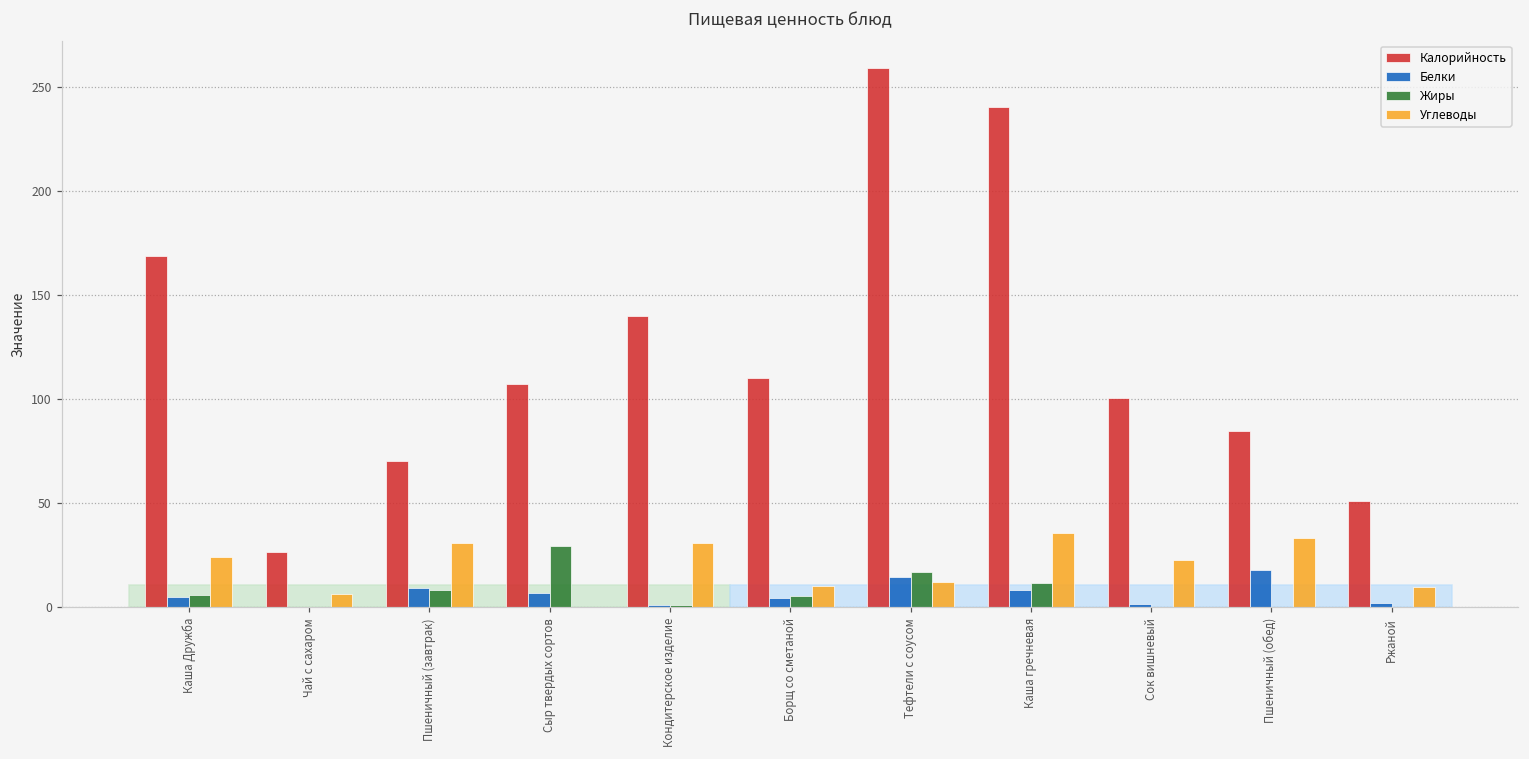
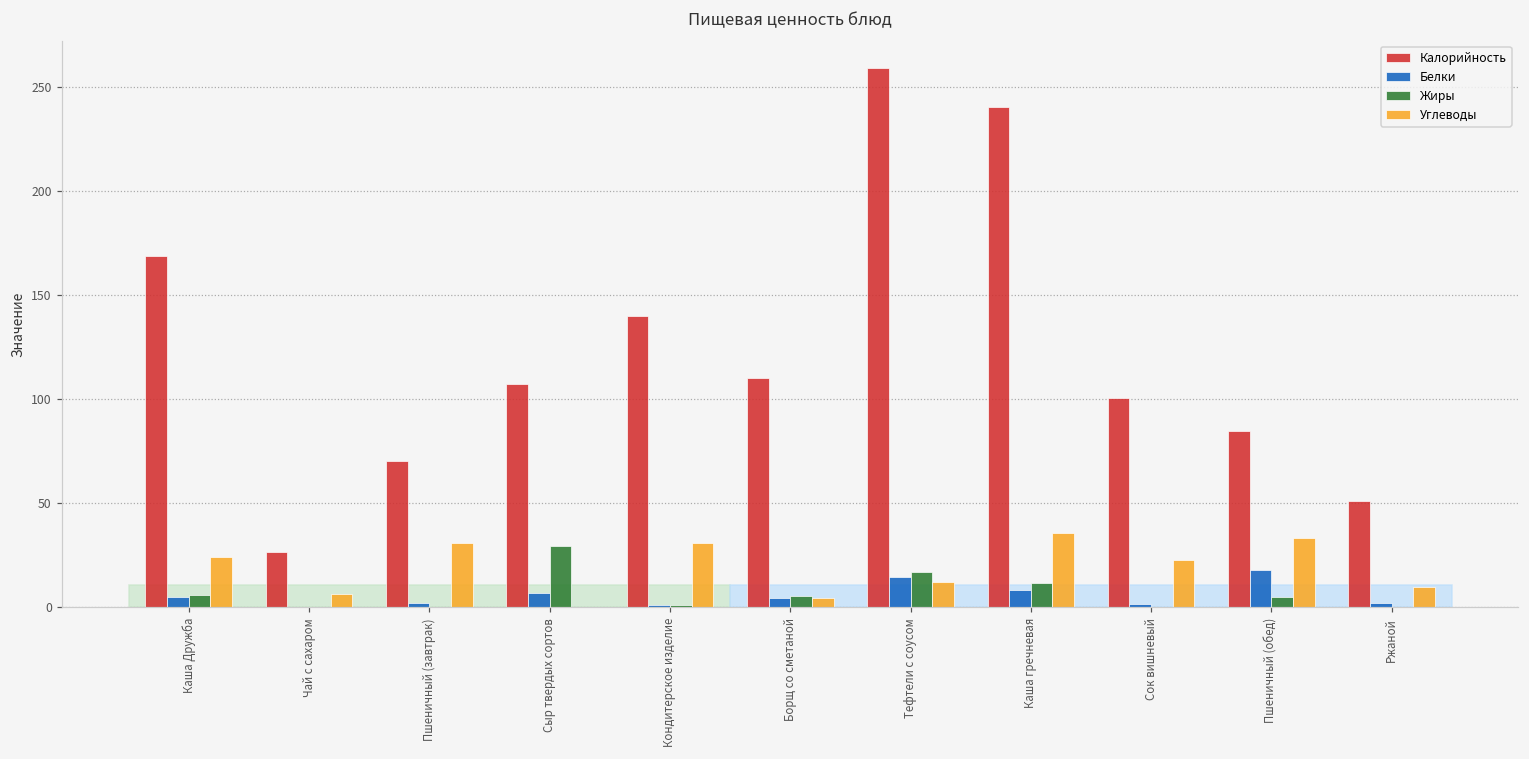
  {
    "Калорийность": {
      "Каша Дружба": 169,
      "Чай с сахаром": 27,
      "Пшеничный (завтрак)": 70,
      "Сыр твердых сортов": 108,
      "Кондитерское изделие": 140,
      "Борщ со сметаной": 110,
      "Тефтели с соусом": 259,
      "Каша гречневая": 241,
      "Сок вишневый": 100,
      "Пшеничный (обед)": 85,
      "Ржаной": 51
    },
    "Белки": {
      "Каша Дружба": 5,
-     "Пшеничный (завтрак)": 9,
+     "Пшеничный (завтрак)": 2,
      "Сыр твердых сортов": 7,
      "Борщ со сметаной": 5,
      "Тефтели с соусом": 15,
      "Каша гречневая": 8,
      "Сок вишневый": 1,
      "Пшеничный (обед)": 18,
      "Ржаной": 2
    },
    "Жиры": {
      "Каша Дружба": 6,
      "Чай с сахаром": 0,
-     "Пшеничный (завтрак)": 8,
+     "Пшеничный (завтрак)": 0,
      "Сыр твердых сортов": 29,
      "Борщ со сметаной": 6,
      "Тефтели с соусом": 17,
      "Каша гречневая": 12,
-     "Пшеничный (обед)": 0
+     "Пшеничный (обед)": 5
    },
    "Углеводы": {
      "Каша Дружба": 24,
      "Чай с сахаром": 6,
      "Пшеничный (завтрак)": 31,
      "Сыр твердых сортов": 0,
      "Кондитерское изделие": 31,
-     "Борщ со сметаной": 10,
+     "Борщ со сметаной": 4,
      "Тефтели с соусом": 12,
      "Каша гречневая": 36,
      "Сок вишневый": 23,
      "Пшеничный (обед)": 33,
      "Ржаной": 10
    }
  }
